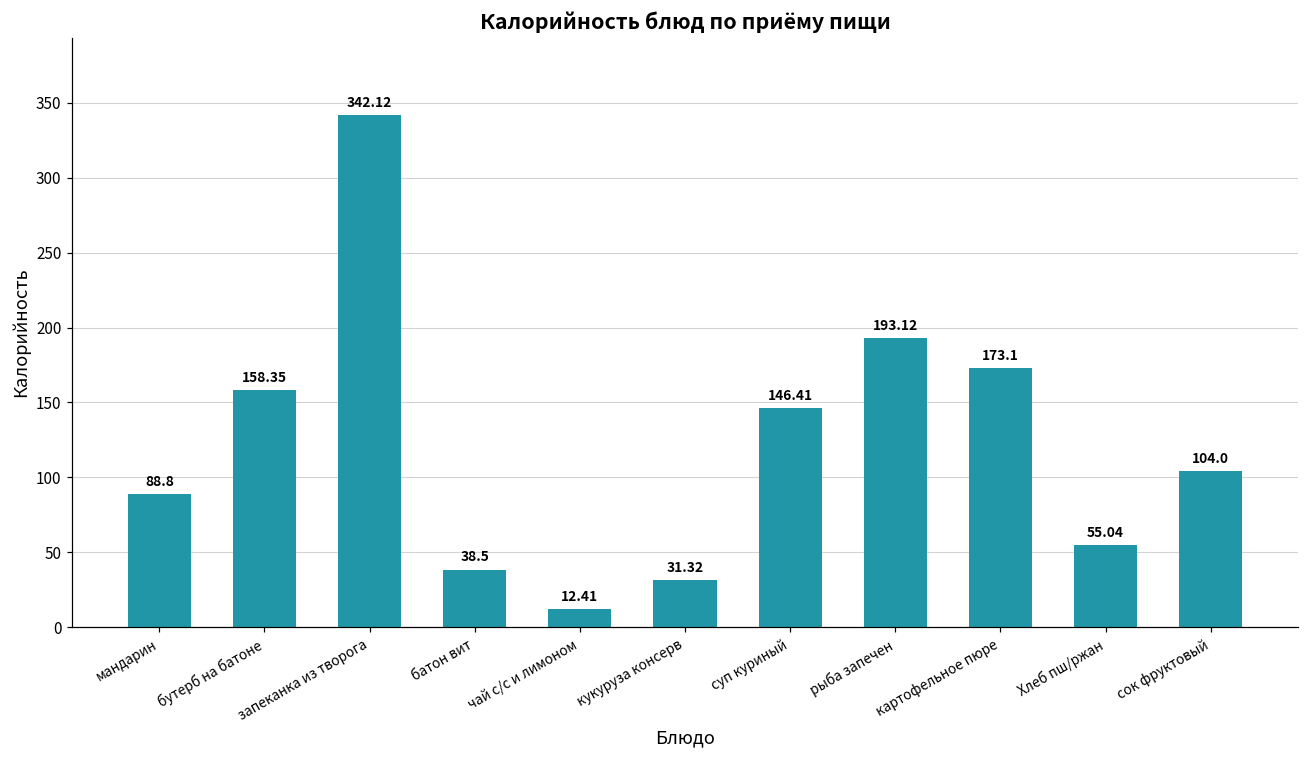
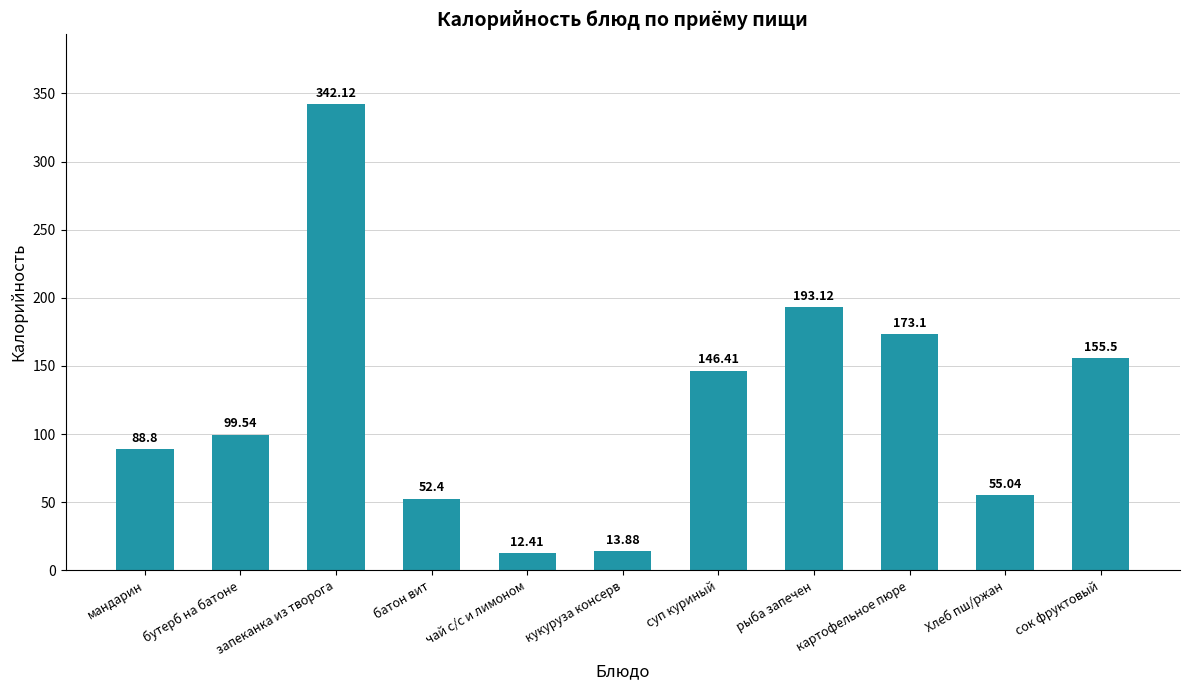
  {
    "мандарин": 88.8,
-   "бутерб на батоне": 158.35,
+   "бутерб на батоне": 99.54,
    "запеканка из творога": 342.12,
-   "батон вит": 38.5,
+   "батон вит": 52.4,
    "чай с/с и лимоном": 12.41,
-   "кукуруза консерв": 31.32,
+   "кукуруза консерв": 13.88,
    "суп куриный": 146.41,
    "рыба запечен": 193.12,
    "картофельное пюре": 173.1,
    "Хлеб пш/ржан": 55.04,
-   "сок фруктовый": 104.0
+   "сок фруктовый": 155.5
  }
